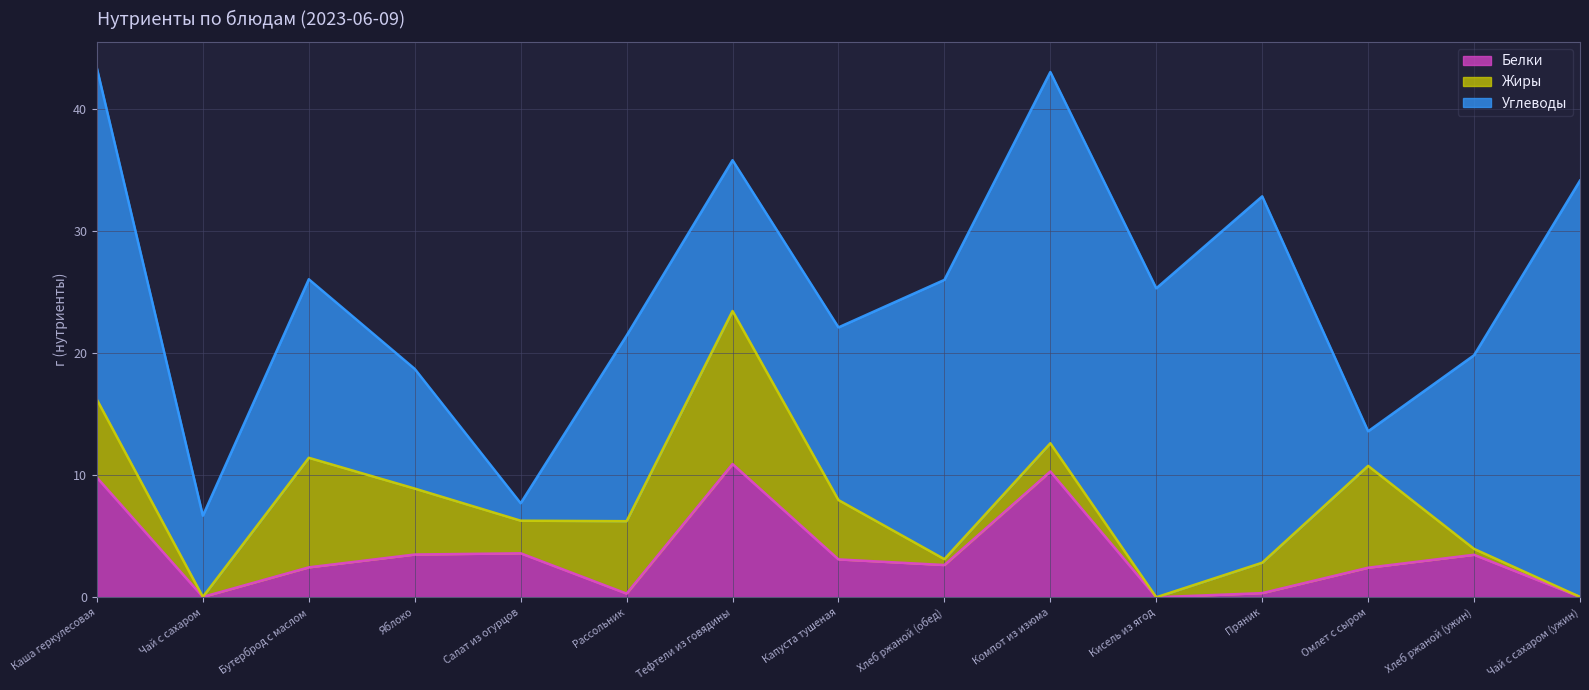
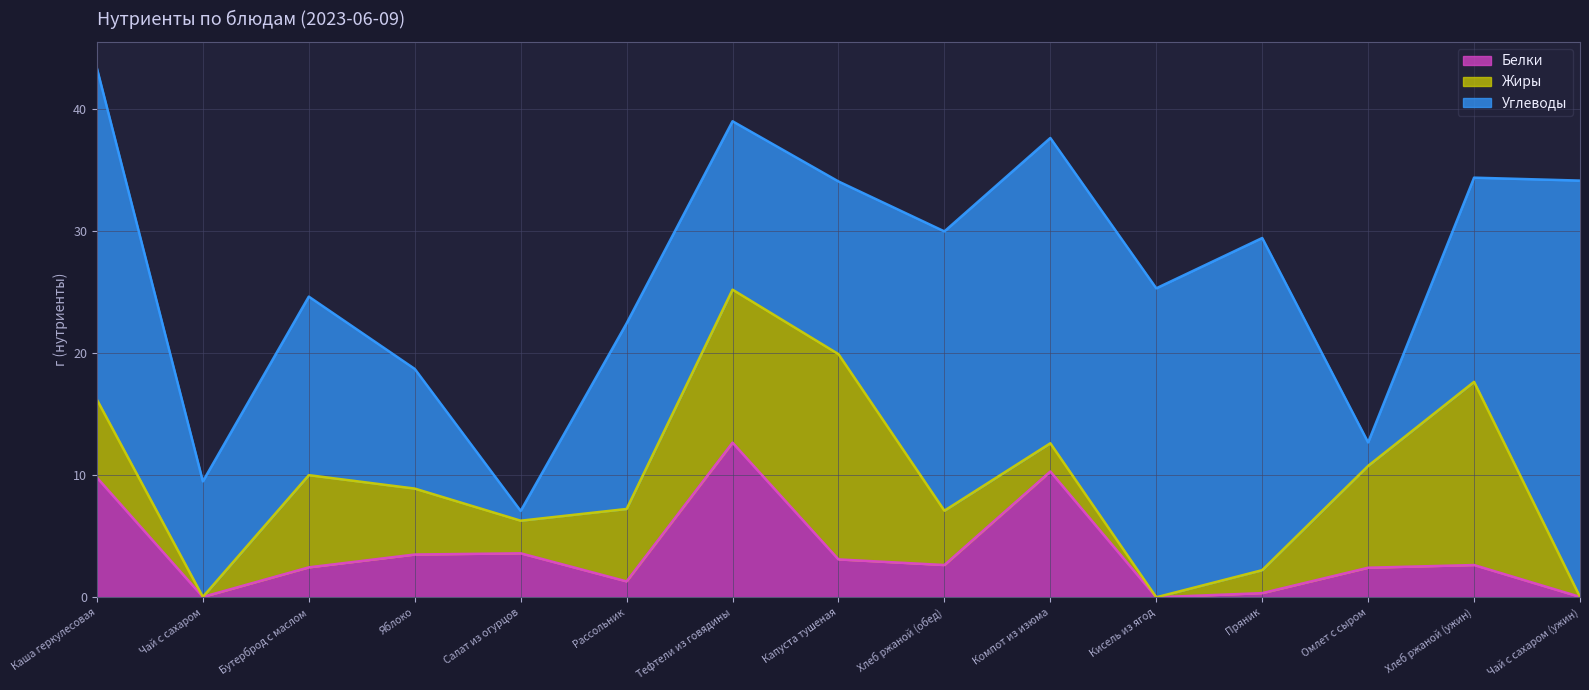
  {
    "Белки": {
      "Каша геркулесовая": 9.8,
      "Бутерброд с маслом": 2.5,
      "Яблоко": 3.5,
      "Салат из огурцов": 3.6,
-     "Рассольник": 0.3,
-     "Тефтели из говядины": 10.9,
+     "Рассольник": 1.3,
+     "Тефтели из говядины": 12.7,
      "Капуста тушеная": 3.1,
      "Хлеб ржаной (обед)": 2.6,
      "Компот из изюма": 10.3,
      "Пряник": 0.3,
      "Омлет с сыром": 2.4,
-     "Хлеб ржаной (ужин)": 3.5
+     "Хлеб ржаной (ужин)": 2.6
    },
    "Жиры": {
      "Каша геркулесовая": 6.4,
-     "Бутерброд с маслом": 9.0,
+     "Бутерброд с маслом": 7.6,
      "Яблоко": 5.4,
      "Салат из огурцов": 2.7,
      "Рассольник": 5.9,
      "Тефтели из говядины": 12.5,
-     "Капуста тушеная": 4.9,
-     "Хлеб ржаной (обед)": 0.5,
+     "Капуста тушеная": 16.8,
+     "Хлеб ржаной (обед)": 4.4,
      "Компот из изюма": 2.3,
-     "Пряник": 2.5,
+     "Пряник": 1.9,
      "Омлет с сыром": 8.3,
-     "Хлеб ржаной (ужин)": 0.5
+     "Хлеб ржаной (ужин)": 15.0
    },
    "Углеводы": {
      "Каша геркулесовая": 27.1,
-     "Чай с сахаром": 6.7,
+     "Чай с сахаром": 9.5,
      "Бутерброд с маслом": 14.6,
      "Яблоко": 9.8,
-     "Салат из огурцов": 1.4,
+     "Салат из огурцов": 0.8,
      "Рассольник": 15.2,
-     "Тефтели из говядины": 12.4,
+     "Тефтели из говядины": 13.8,
      "Капуста тушеная": 14.1,
      "Хлеб ржаной (обед)": 22.9,
-     "Компот из изюма": 30.4,
+     "Компот из изюма": 25.0,
      "Кисель из ягод": 25.3,
-     "Пряник": 30.0,
-     "Омлет с сыром": 2.8,
-     "Хлеб ржаной (ужин)": 15.9,
+     "Пряник": 27.2,
+     "Омлет с сыром": 1.9,
+     "Хлеб ржаной (ужин)": 16.7,
      "Чай с сахаром (ужин)": 34.1
    }
  }
